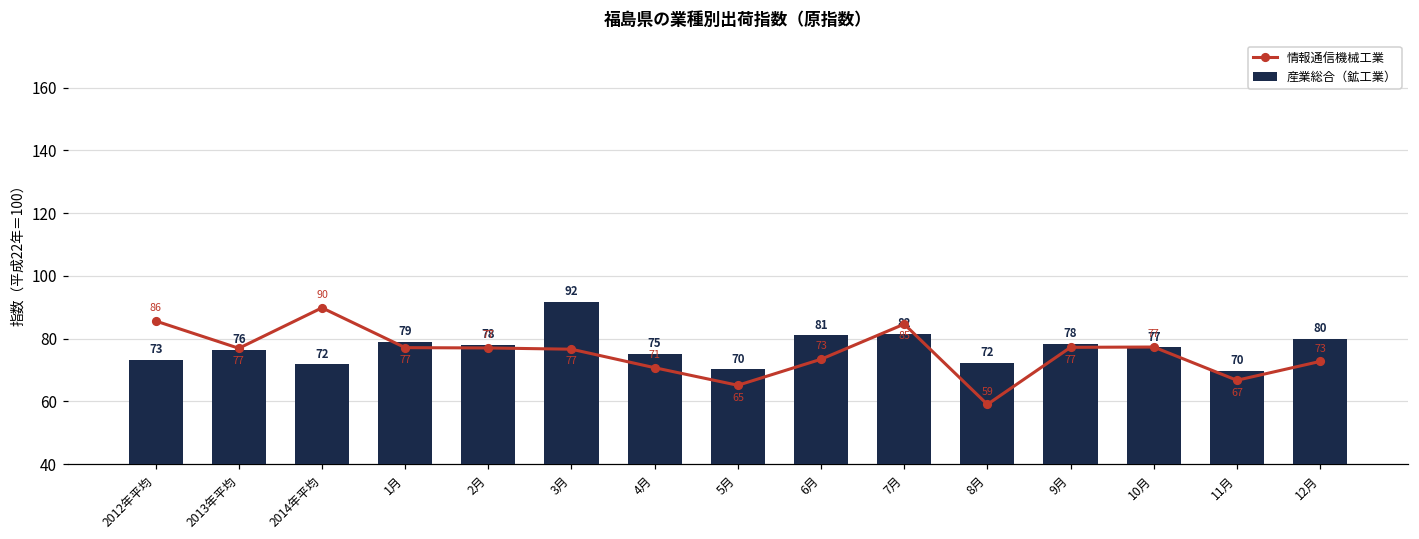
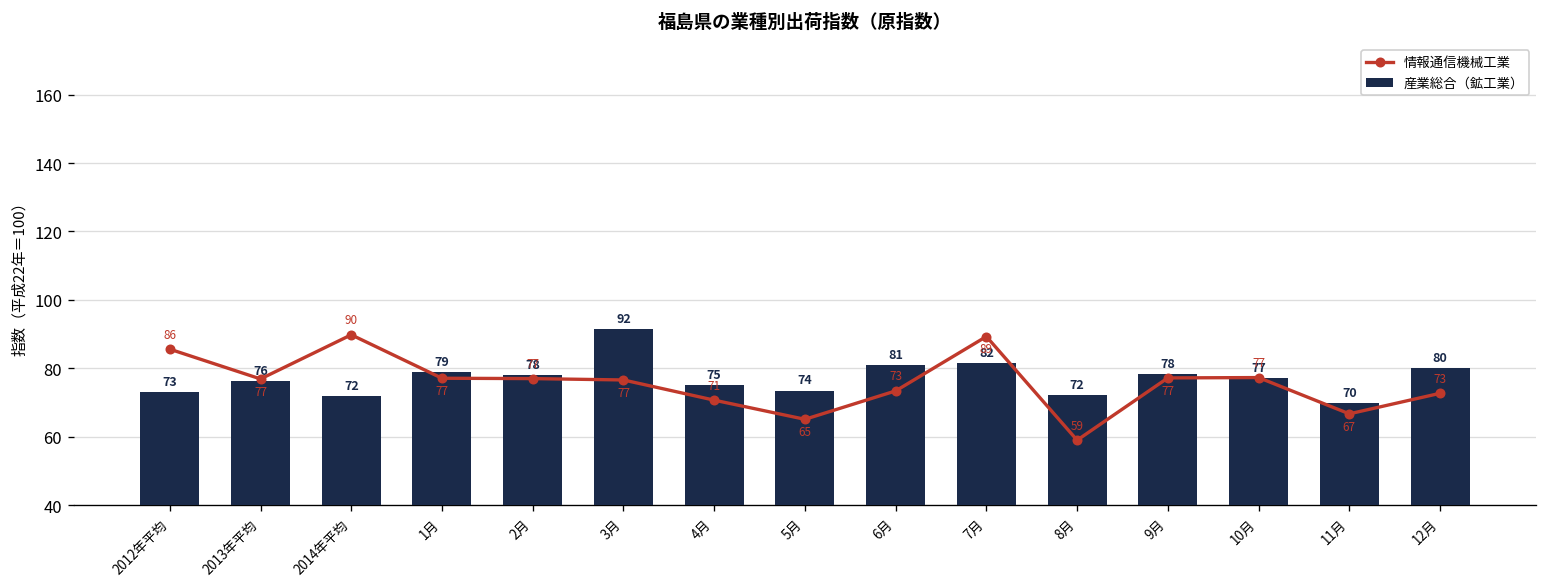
  {
    "情報通信機械工業": {
      "2012年平均": 86,
      "2013年平均": 77,
      "2014年平均": 90,
      "1月": 77,
      "3月": 77,
      "4月": 71,
      "5月": 65,
      "6月": 73,
-     "7月": 85,
+     "7月": 89,
      "8月": 59,
      "9月": 77,
      "11月": 67,
      "12月": 73
    },
    "産業総合（鉱工業）": {
      "2012年平均": 73,
      "2014年平均": 72,
      "1月": 79,
      "3月": 92,
      "4月": 75,
-     "5月": 70,
+     "5月": 74,
      "6月": 81,
      "8月": 72,
      "9月": 78,
      "11月": 70,
      "12月": 80
    }
  }
